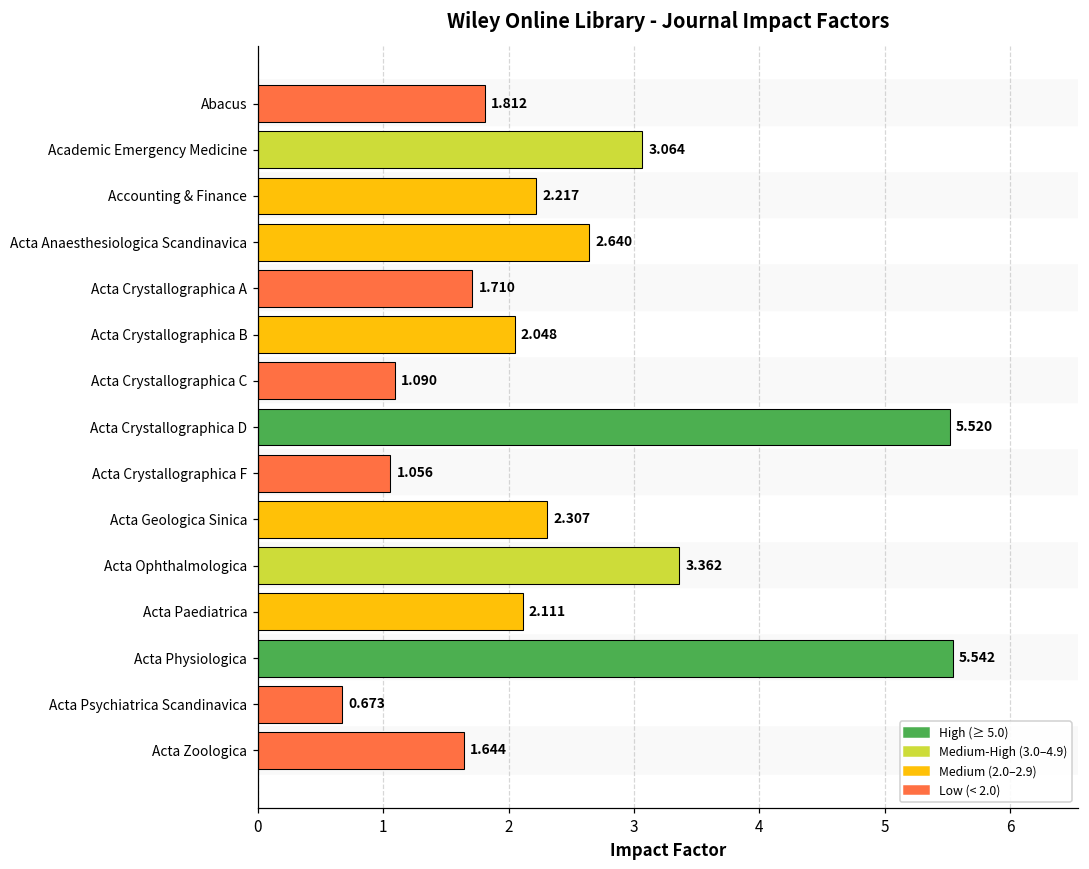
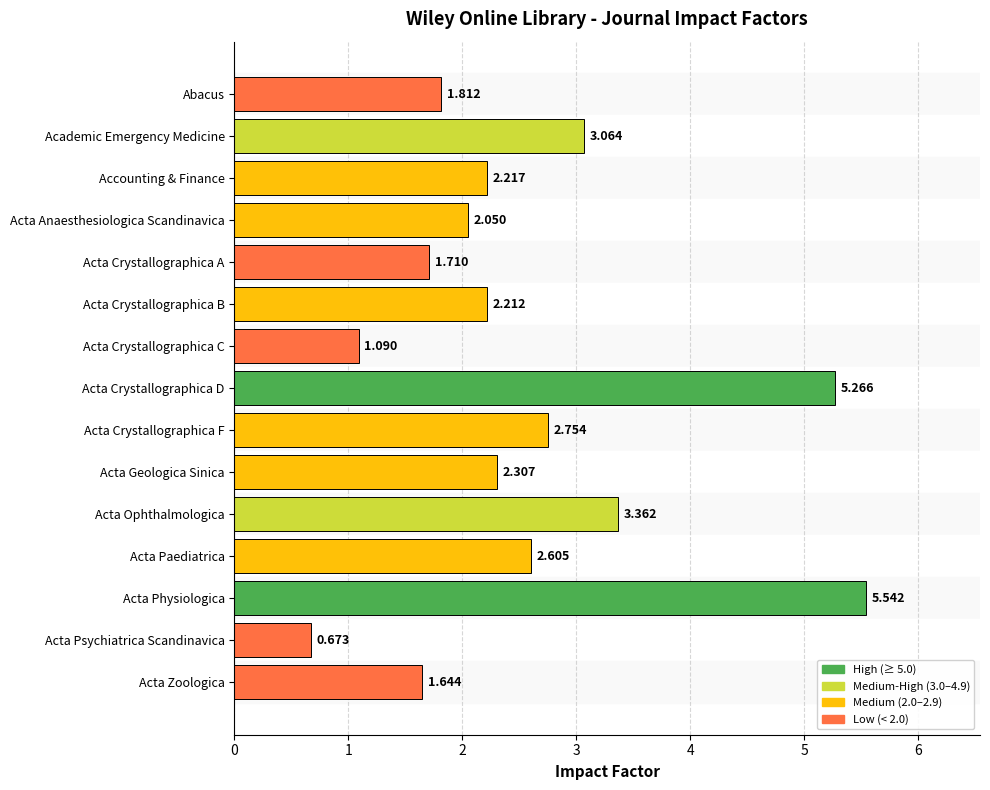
  {
    "Abacus": 1.812,
    "Academic Emergency Medicine": 3.064,
    "Accounting & Finance": 2.217,
-   "Acta Anaesthesiologica Scandinavica": 2.640,
+   "Acta Anaesthesiologica Scandinavica": 2.050,
    "Acta Crystallographica A": 1.710,
-   "Acta Crystallographica B": 2.048,
+   "Acta Crystallographica B": 2.212,
    "Acta Crystallographica C": 1.090,
-   "Acta Crystallographica D": 5.520,
-   "Acta Crystallographica F": 1.056,
+   "Acta Crystallographica D": 5.266,
+   "Acta Crystallographica F": 2.754,
    "Acta Geologica Sinica": 2.307,
    "Acta Ophthalmologica": 3.362,
-   "Acta Paediatrica": 2.111,
+   "Acta Paediatrica": 2.605,
    "Acta Physiologica": 5.542,
    "Acta Psychiatrica Scandinavica": 0.673,
    "Acta Zoologica": 1.644
  }
